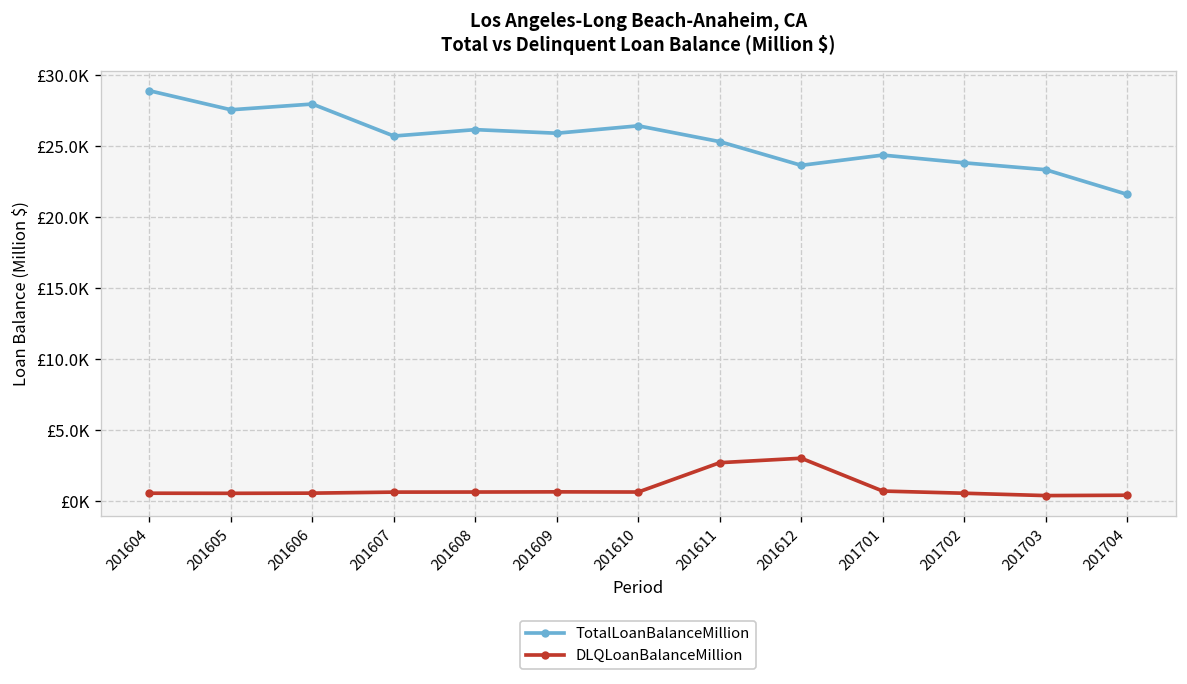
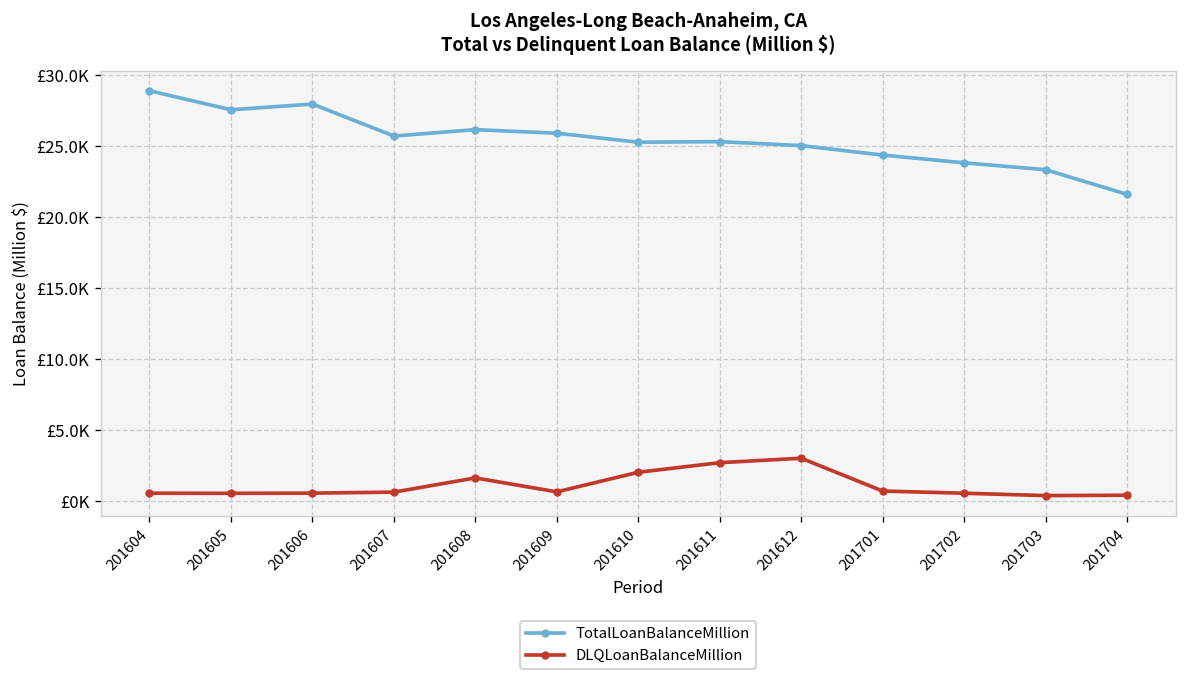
  {
    "TotalLoanBalanceMillion": {
      "201604": "£28900",
      "201605": "£27600",
      "201606": "£28000",
      "201607": "£25700",
      "201608": "£26200",
      "201609": "£25900",
-     "201610": "£26400",
+     "201610": "£25300",
      "201611": "£25300",
-     "201612": "£23700",
+     "201612": "£25000",
      "201701": "£24400",
      "201702": "£23800",
      "201703": "£23300",
      "201704": "£21600"
    },
    "DLQLoanBalanceMillion": {
      "201604": "£600",
      "201605": "£600",
      "201606": "£600",
      "201607": "£600",
-     "201608": "£600",
+     "201608": "£1600",
      "201609": "£700",
-     "201610": "£600",
+     "201610": "£2000",
      "201611": "£2700",
      "201612": "£3000",
      "201701": "£700",
      "201702": "£600",
      "201703": "£400",
      "201704": "£400"
    }
  }
